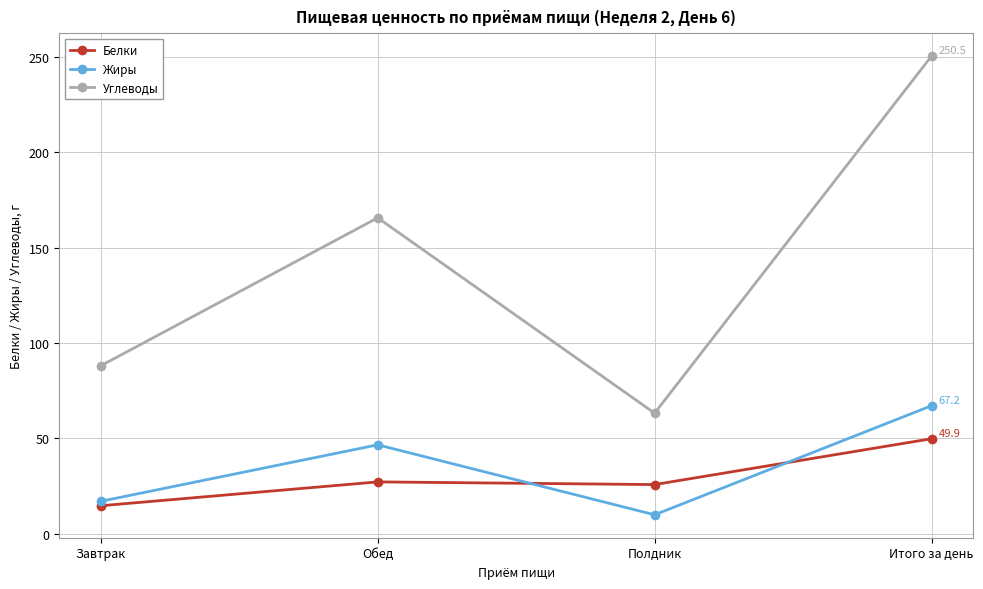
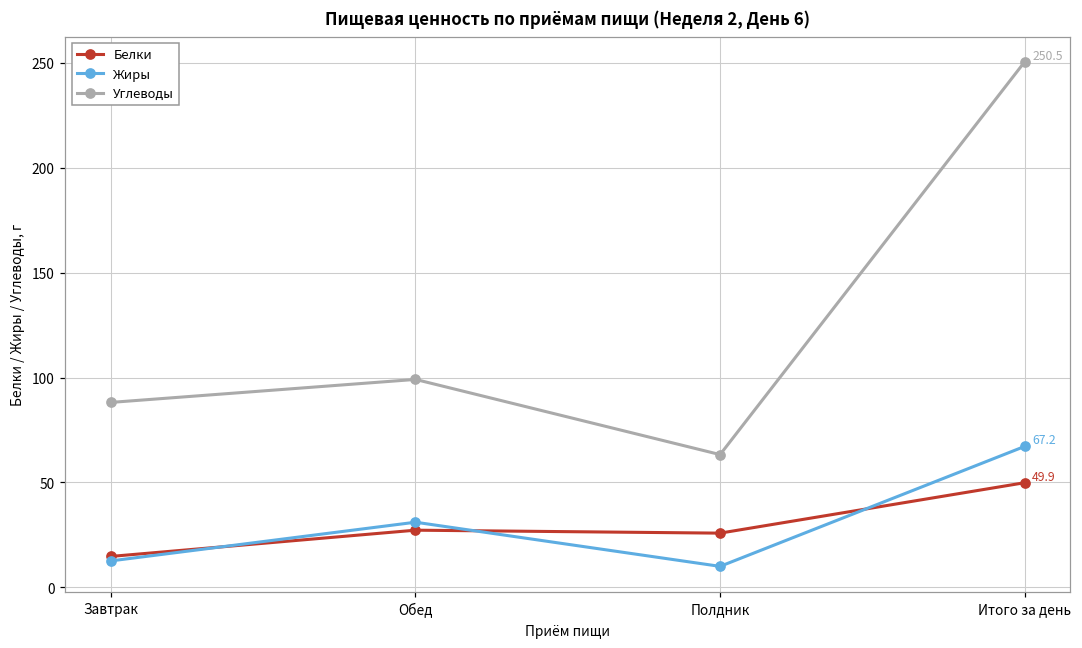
  {
    "Белки": {
      "Итого за день": 49.9
    },
    "Жиры": {
-     "Завтрак": 17,
-     "Обед": 47,
+     "Завтрак": 13,
+     "Обед": 31,
      "Полдник": 10
    },
    "Углеводы": {
      "Завтрак": 88,
-     "Обед": 166,
+     "Обед": 99,
      "Полдник": 63
    }
  }
